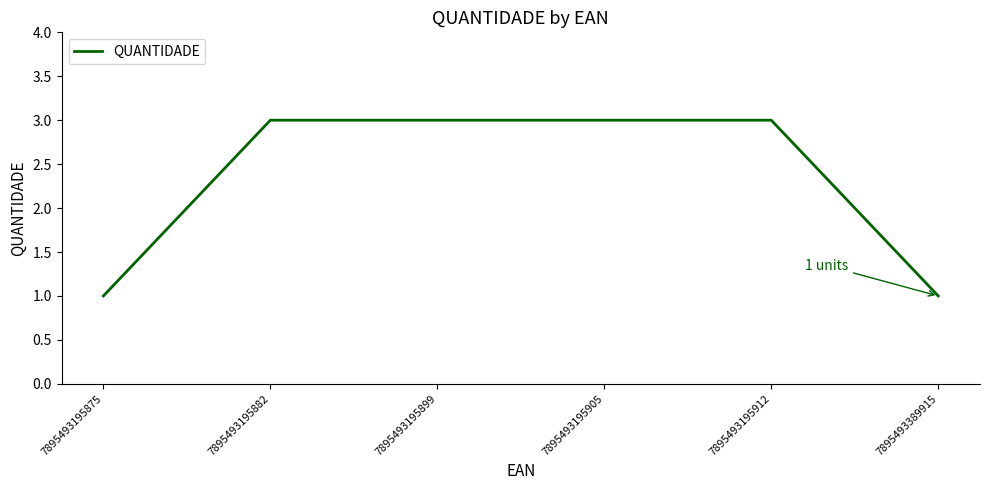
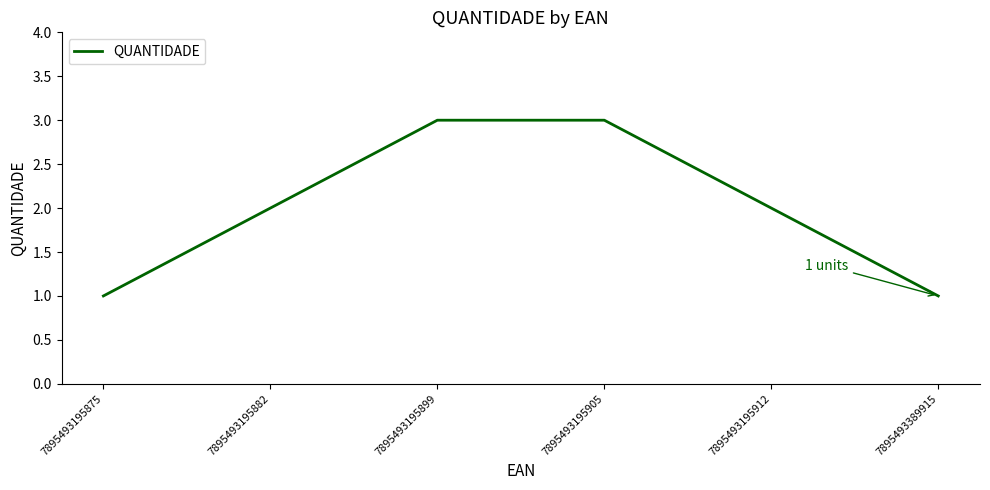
  {
    "7895493195875": 1,
-   "7895493195882": 3,
+   "7895493195882": 2,
    "7895493195899": 3,
    "7895493195905": 3,
-   "7895493195912": 3
+   "7895493195912": 2
  }
